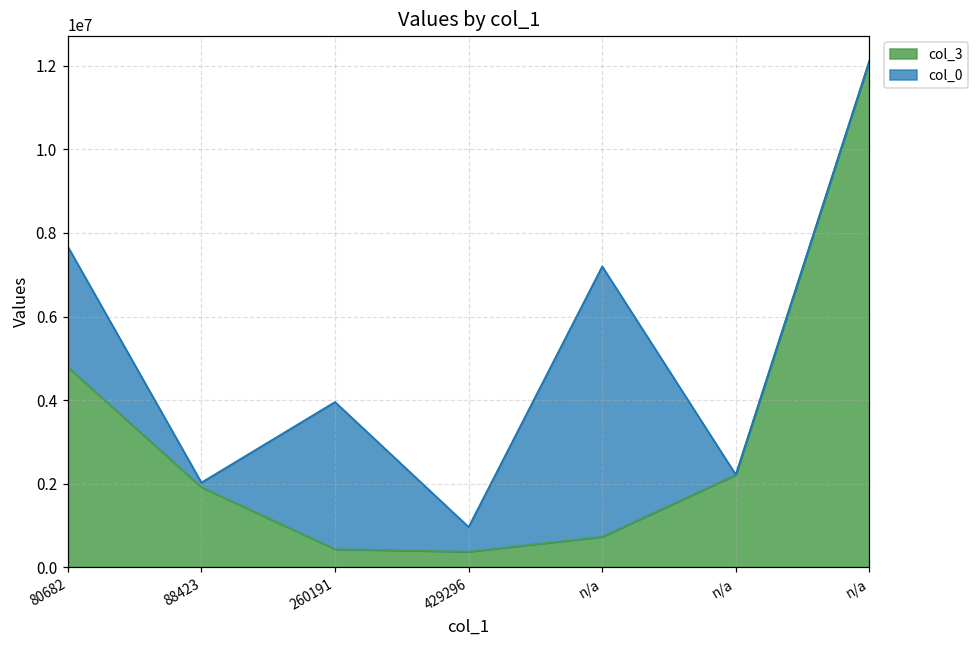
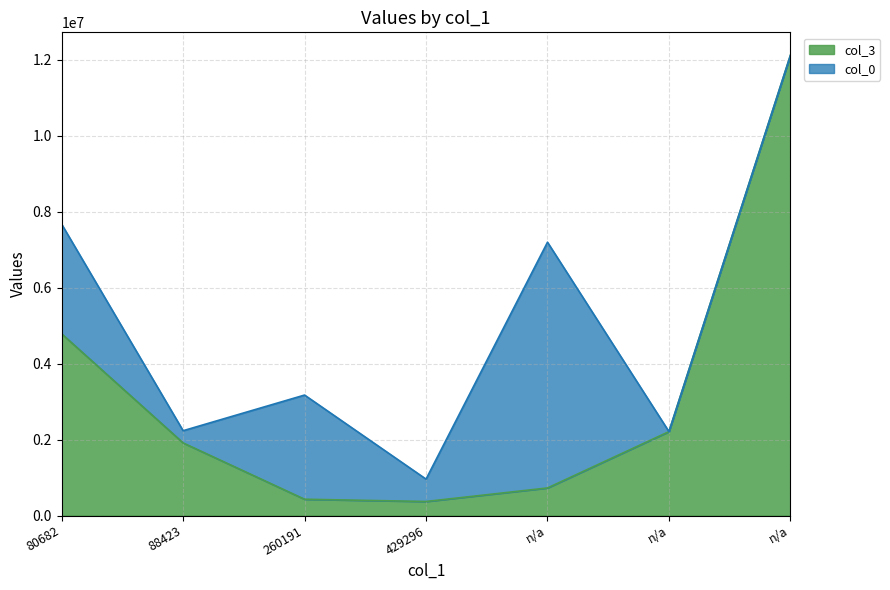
  {
    "col_3": {
      "80682": 4800000,
      "88423": 1900000,
      "260191": 400000,
      "429296": 400000
    },
    "col_0": {
      "80682": 2900000,
-     "88423": 100000,
-     "260191": 3500000,
+     "88423": 300000,
+     "260191": 2700000,
      "429296": 600000
    }
  }
